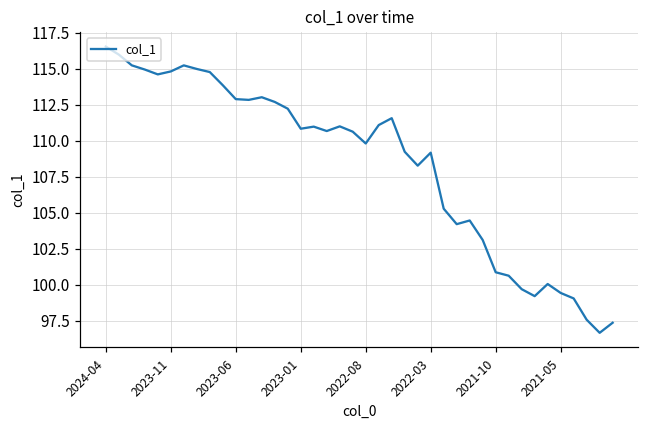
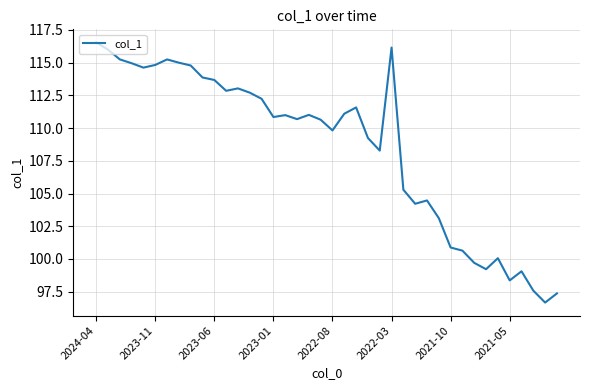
  {
    "2023-11": 114.8,
-   "2023-06": 112.9,
+   "2023-06": 113.7,
    "2023-01": 110.8,
    "2022-08": 109.8,
-   "2022-03": 109.2,
+   "2022-03": 116.2,
    "2021-10": 100.9,
-   "2021-05": 99.4
+   "2021-05": 98.4
  }
